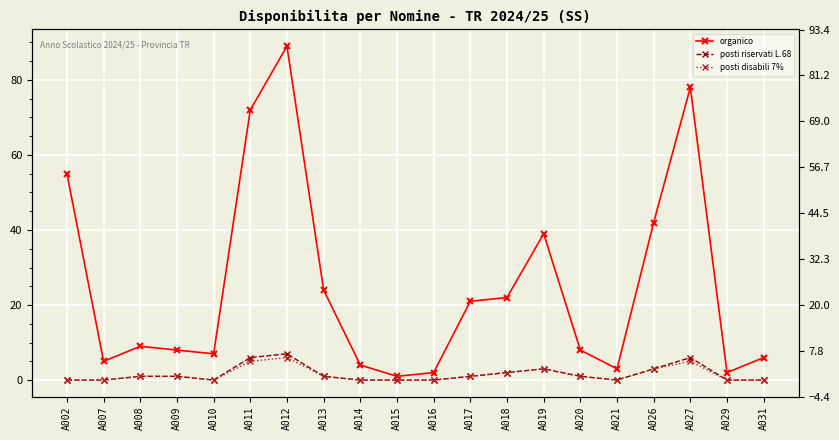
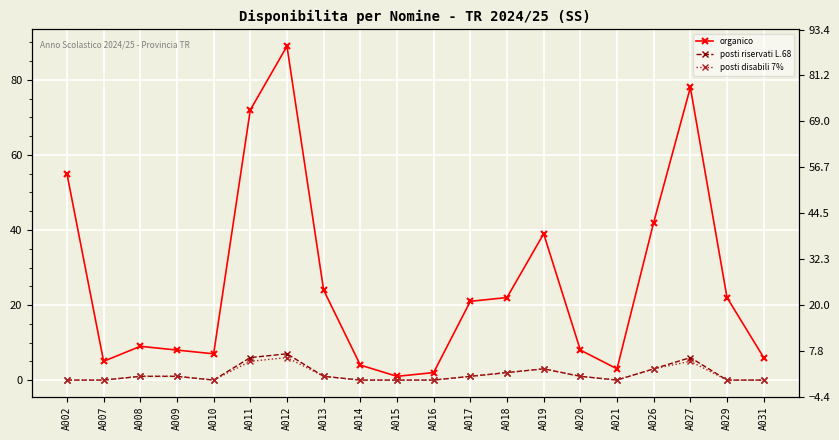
  {
    "organico": {
      "A002": 55,
      "A007": 5,
      "A008": 9,
      "A009": 8,
      "A010": 7,
      "A011": 72,
      "A012": 89,
      "A013": 24,
      "A014": 4,
      "A015": 1,
      "A016": 2,
      "A017": 21,
      "A018": 22,
      "A019": 39,
      "A020": 8,
      "A021": 3,
      "A026": 42,
      "A027": 78,
-     "A029": 2,
+     "A029": 22,
      "A031": 6
    },
    "posti riservati L.68": {
      "A011": 6,
      "A012": 7,
      "A027": 6
    },
    "posti disabili 7%": {
      "A011": 5,
      "A012": 6,
      "A027": 5
    }
  }
